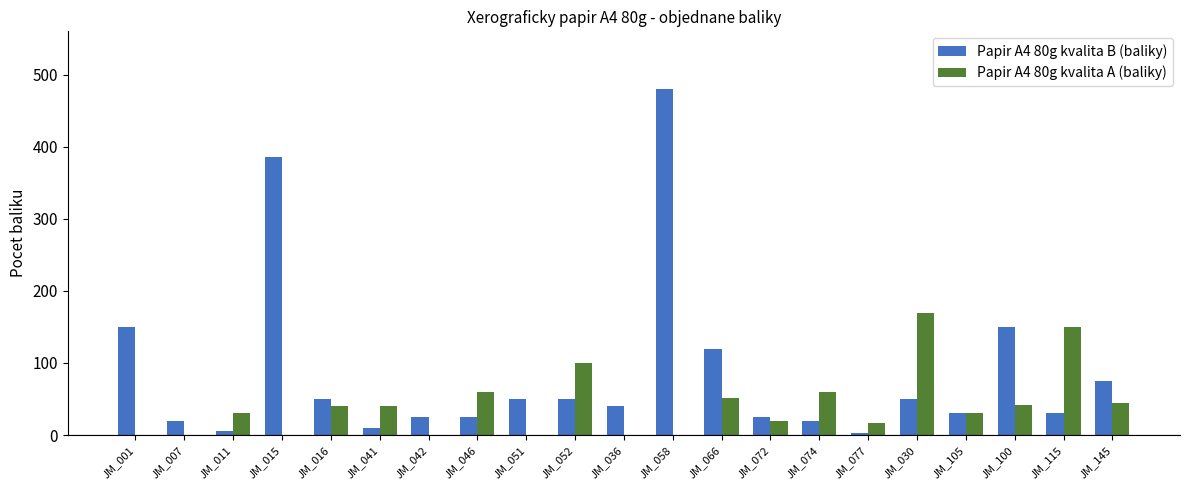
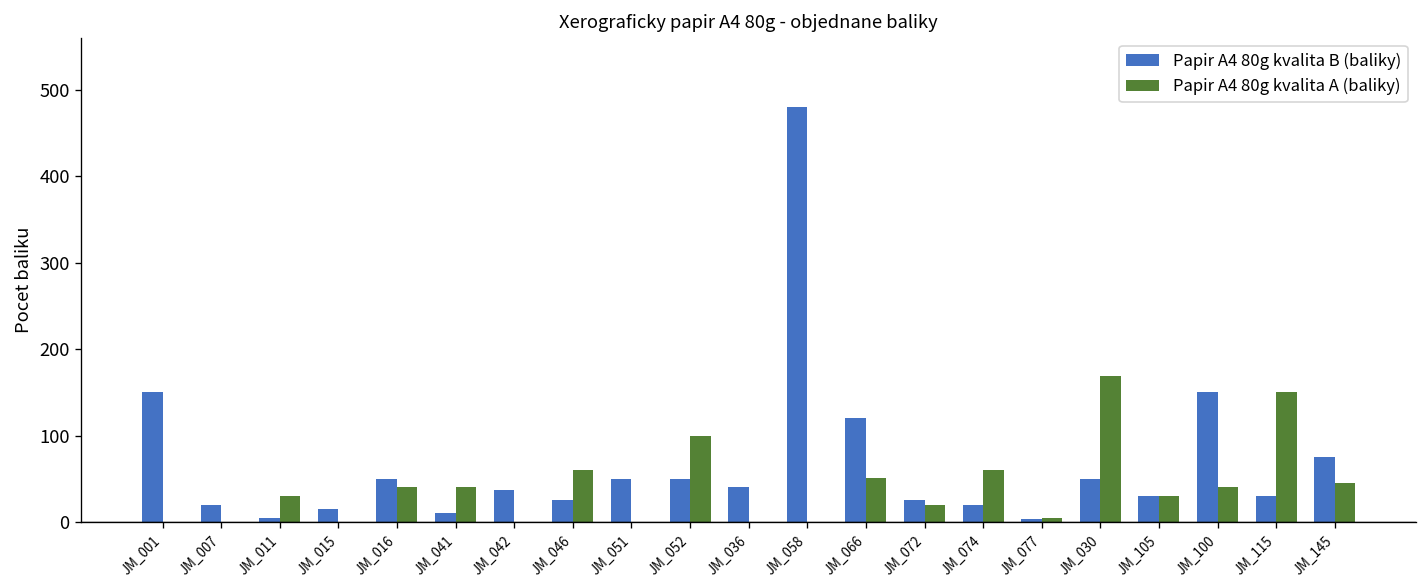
  {
    "Papir A4 80g kvalita B (baliky)": {
      "JM_001": 150,
      "JM_007": 20,
      "JM_011": 10,
-     "JM_015": 390,
+     "JM_015": 20,
      "JM_016": 50,
      "JM_041": 10,
-     "JM_042": 30,
+     "JM_042": 40,
      "JM_046": 30,
      "JM_051": 50,
      "JM_052": 50,
      "JM_036": 40,
      "JM_058": 480,
      "JM_066": 120,
      "JM_072": 30,
      "JM_074": 20,
      "JM_030": 50,
      "JM_105": 30,
      "JM_100": 150,
      "JM_115": 30,
      "JM_145": 80
    },
    "Papir A4 80g kvalita A (baliky)": {
      "JM_001": 0,
      "JM_007": 0,
      "JM_011": 30,
      "JM_015": 0,
      "JM_016": 40,
      "JM_041": 40,
      "JM_042": 0,
      "JM_046": 60,
      "JM_051": 0,
      "JM_052": 100,
      "JM_036": 0,
      "JM_058": 0,
      "JM_066": 50,
      "JM_072": 20,
      "JM_074": 60,
-     "JM_077": 20,
+     "JM_077": 10,
      "JM_030": 170,
      "JM_105": 30,
      "JM_100": 40,
      "JM_115": 150,
      "JM_145": 50
    }
  }
